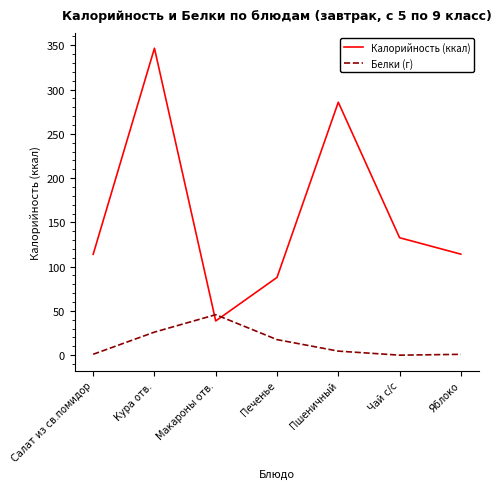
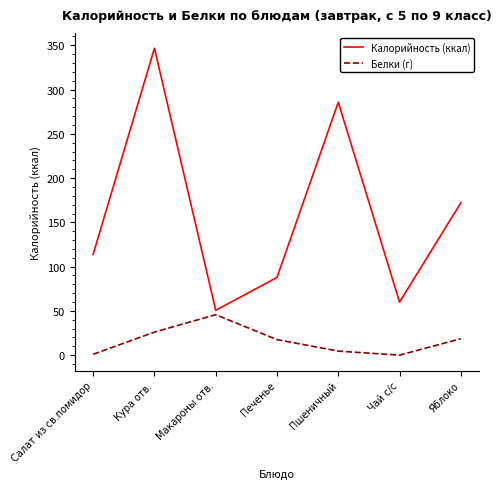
  {
    "Калорийность (ккал)": {
      "Салат из св.помидор": 110,
      "Кура отв.": 350,
-     "Макароны отв.": 40,
+     "Макароны отв.": 50,
      "Печенье": 90,
      "Пшеничный": 290,
-     "Чай с/с": 130,
-     "Яблоко": 110
+     "Чай с/с": 60,
+     "Яблоко": 170
    },
    "Белки (г)": {
      "Салат из св.помидор": 0,
      "Кура отв.": 30,
      "Макароны отв.": 50,
      "Печенье": 20,
      "Пшеничный": 0,
      "Чай с/с": 0,
-     "Яблоко": 0
+     "Яблоко": 20
    }
  }
